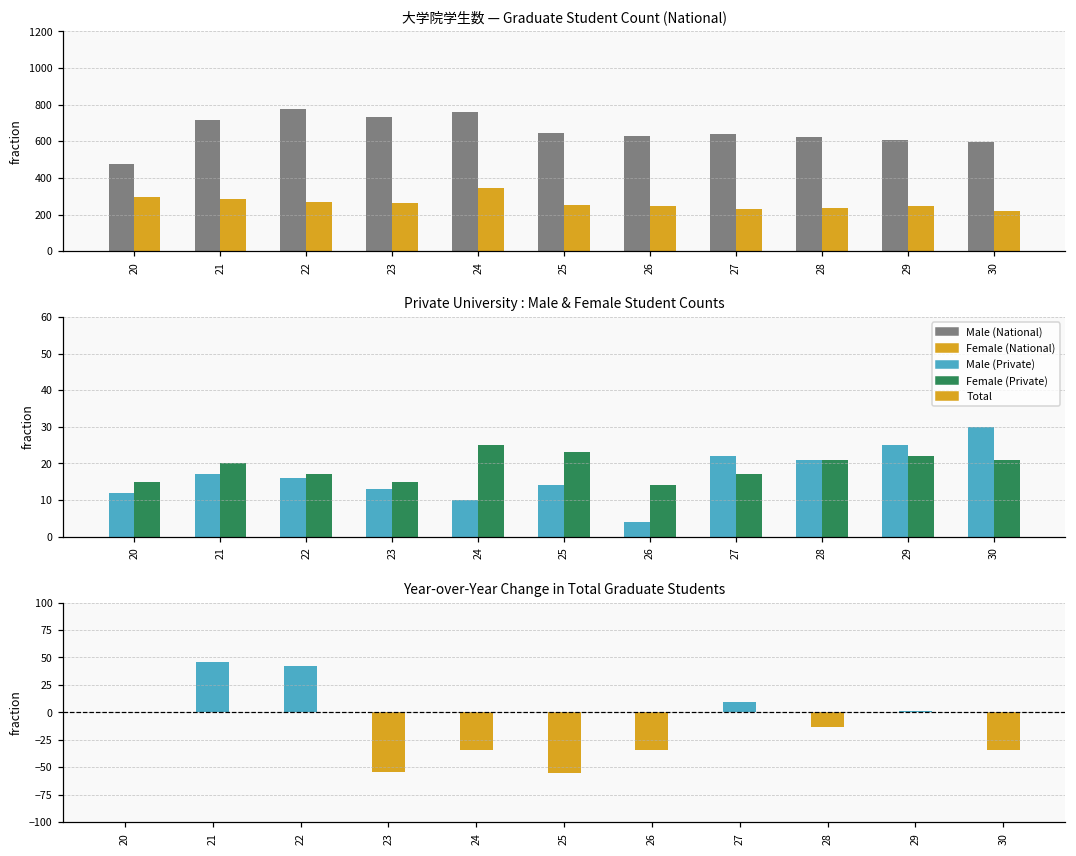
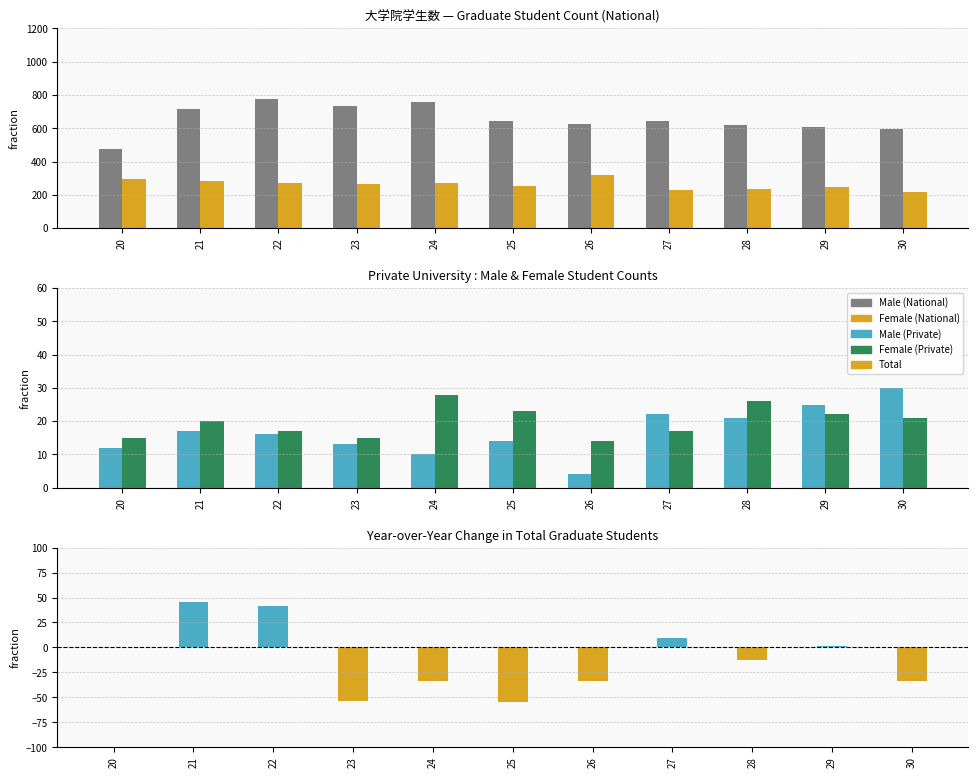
  {
    "大学院学生数 — Graduate Student Count (National)": {
      "Male (National)": {
        "20": 480,
        "21": 720,
        "22": 780,
        "23": 730,
        "24": 760,
        "25": 650,
        "26": 630,
        "27": 640,
        "28": 620,
        "29": 610,
        "30": 590
      },
      "Female (National)": {
        "20": 290,
        "21": 290,
        "22": 270,
        "23": 260,
-       "24": 340,
+       "24": 270,
        "25": 250,
-       "26": 240,
+       "26": 320,
        "27": 230,
        "28": 240,
        "29": 250,
        "30": 220
      }
    },
    "Private University : Male & Female Student Counts": {
      "Male (Private)": {
        "20": 12,
        "21": 17,
        "22": 16,
        "23": 13,
        "24": 10,
        "25": 14,
        "26": 4,
        "27": 22,
        "28": 21,
        "29": 25,
        "30": 30
      },
      "Female (Private)": {
        "20": 15,
        "21": 20,
        "22": 17,
        "23": 15,
-       "24": 25,
+       "24": 28,
        "25": 23,
        "26": 14,
        "27": 17,
-       "28": 21,
+       "28": 26,
        "29": 22,
        "30": 21
      },
      "Total": {
        "20": 0,
        "21": 0,
        "22": 0,
        "23": 0,
        "24": 0,
        "25": 0,
        "26": 0,
        "27": 0,
        "28": 0,
        "29": 0,
        "30": 0
      }
    },
    "Year-over-Year Change in Total Graduate Students": {
      "20": 0,
      "21": 50,
      "22": 40,
      "23": -50,
      "24": -30,
      "25": -60,
      "26": -30,
      "27": 10,
      "28": -10,
      "30": -30
    }
  }
